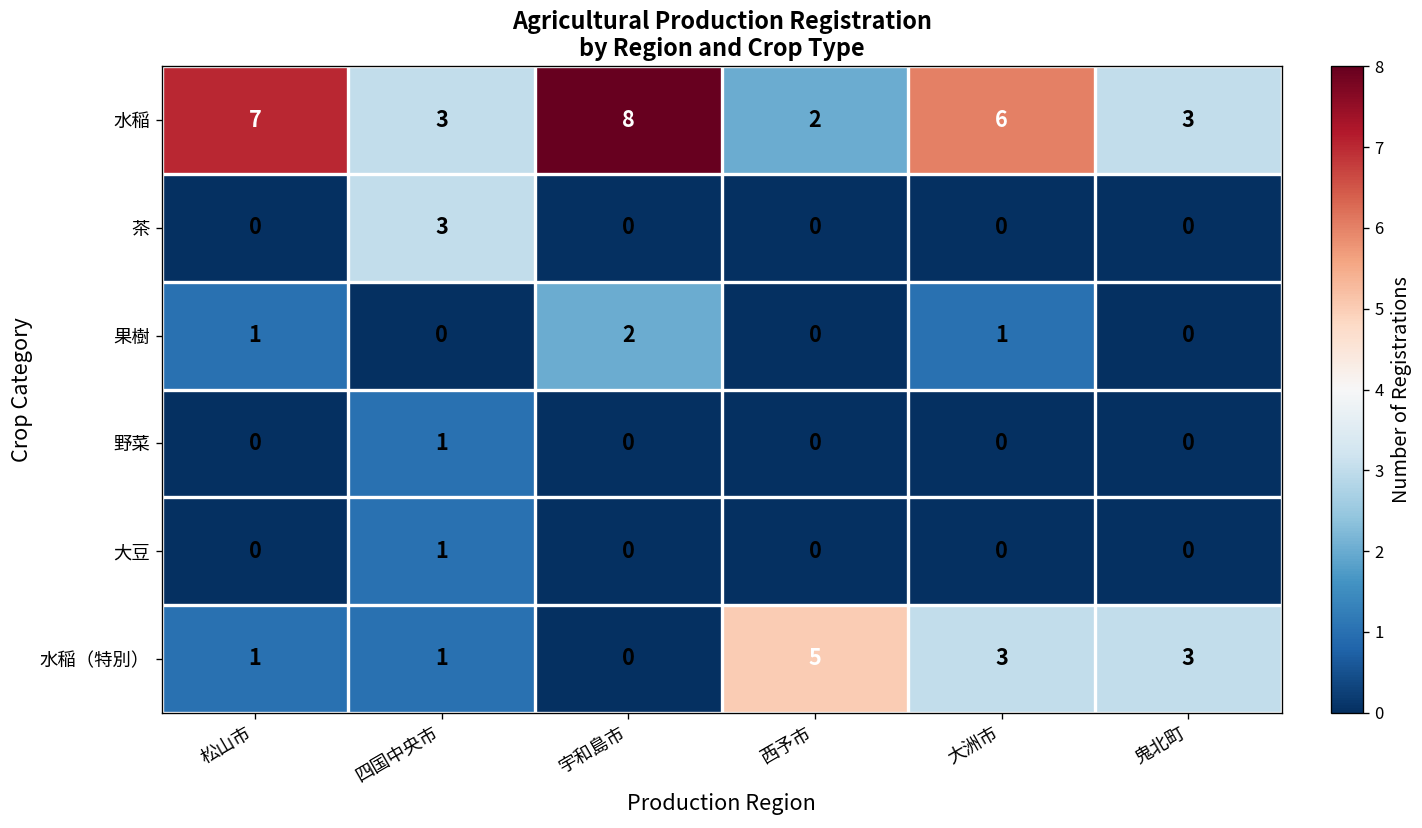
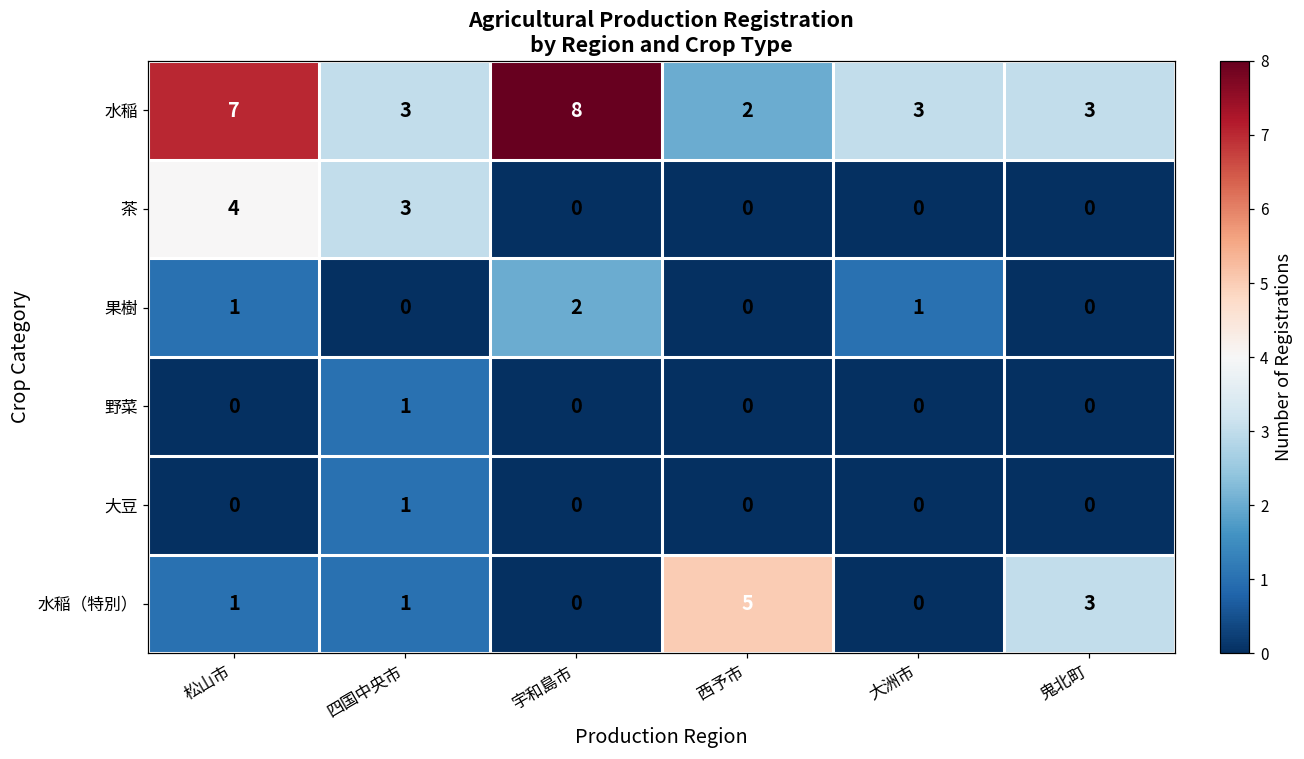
  {
    "水稲": {
      "松山市": 7,
      "四国中央市": 3,
      "宇和島市": 8,
      "西予市": 2,
-     "大洲市": 6,
+     "大洲市": 3,
      "鬼北町": 3
    },
    "茶": {
-     "松山市": 0,
+     "松山市": 4,
      "四国中央市": 3,
      "宇和島市": 0,
      "西予市": 0,
      "大洲市": 0,
      "鬼北町": 0
    },
    "果樹": {
      "松山市": 1,
      "四国中央市": 0,
      "宇和島市": 2,
      "西予市": 0,
      "大洲市": 1,
      "鬼北町": 0
    },
    "野菜": {
      "松山市": 0,
      "四国中央市": 1,
      "宇和島市": 0,
      "西予市": 0,
      "大洲市": 0,
      "鬼北町": 0
    },
    "大豆": {
      "松山市": 0,
      "四国中央市": 1,
      "宇和島市": 0,
      "西予市": 0,
      "大洲市": 0,
      "鬼北町": 0
    },
    "水稲（特別）": {
      "松山市": 1,
      "四国中央市": 1,
      "宇和島市": 0,
      "西予市": 5,
-     "大洲市": 3,
+     "大洲市": 0,
      "鬼北町": 3
    }
  }
